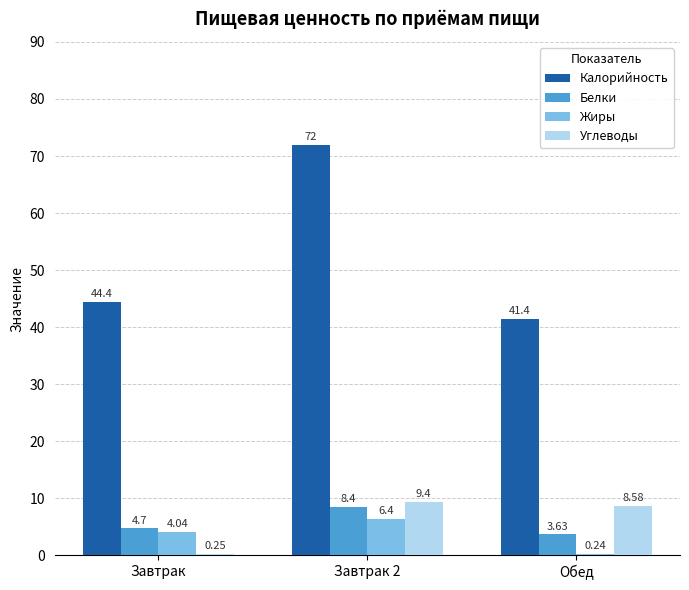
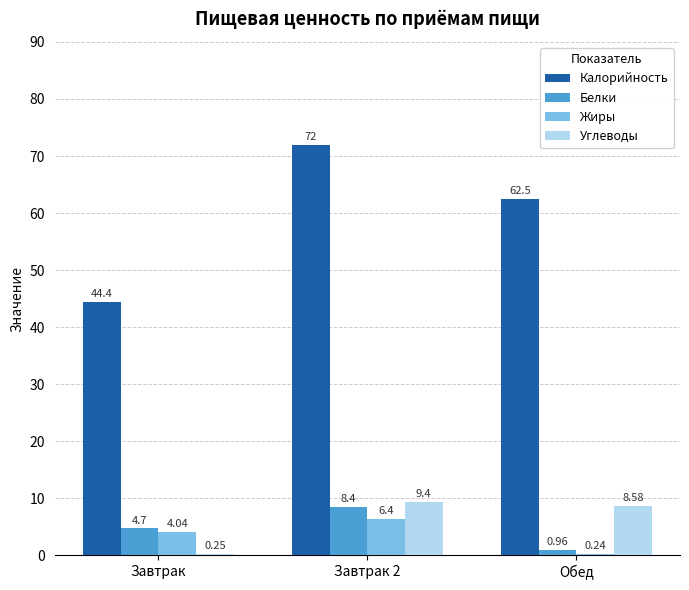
  {
    "Калорийность": {
      "Завтрак": 44.4,
      "Завтрак 2": 72,
-     "Обед": 41.4
+     "Обед": 62.5
    },
    "Белки": {
      "Завтрак": 4.7,
      "Завтрак 2": 8.4,
-     "Обед": 3.63
+     "Обед": 0.96
    }
  }
